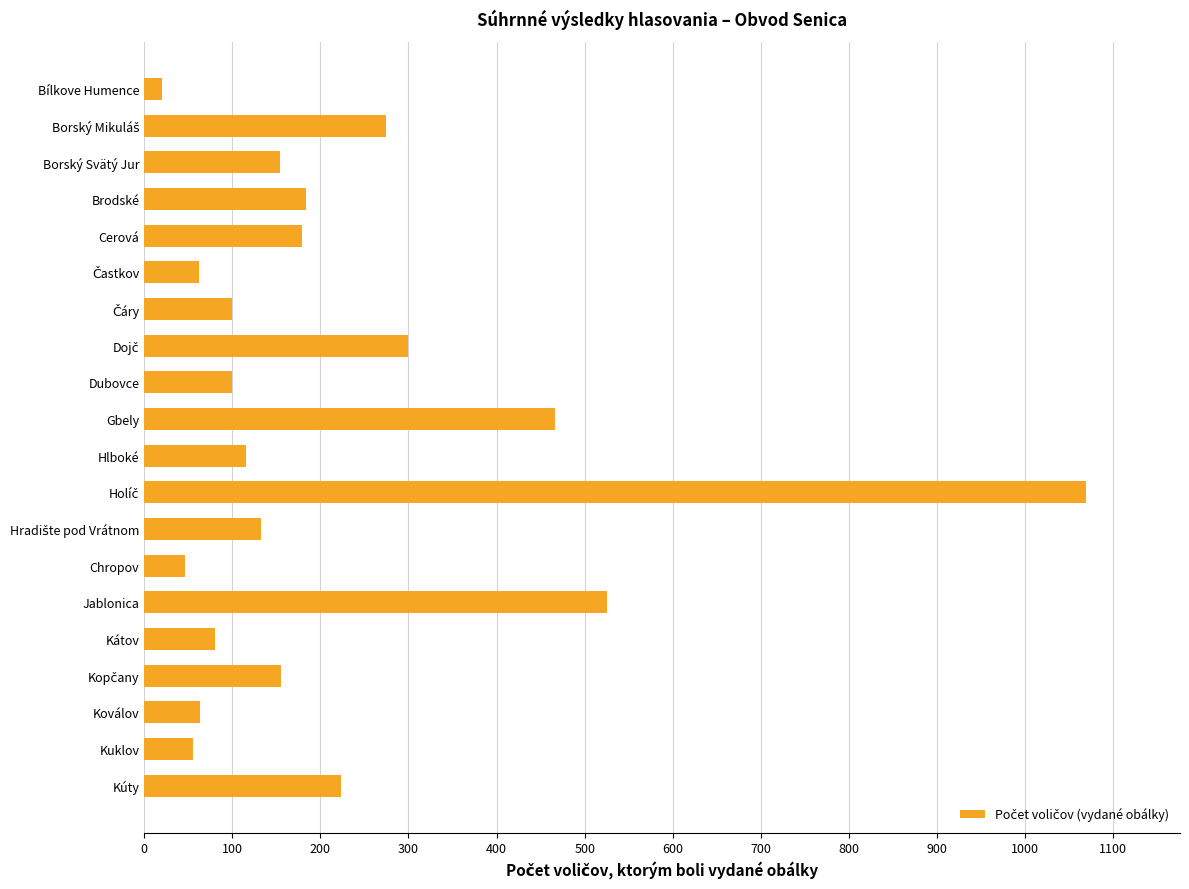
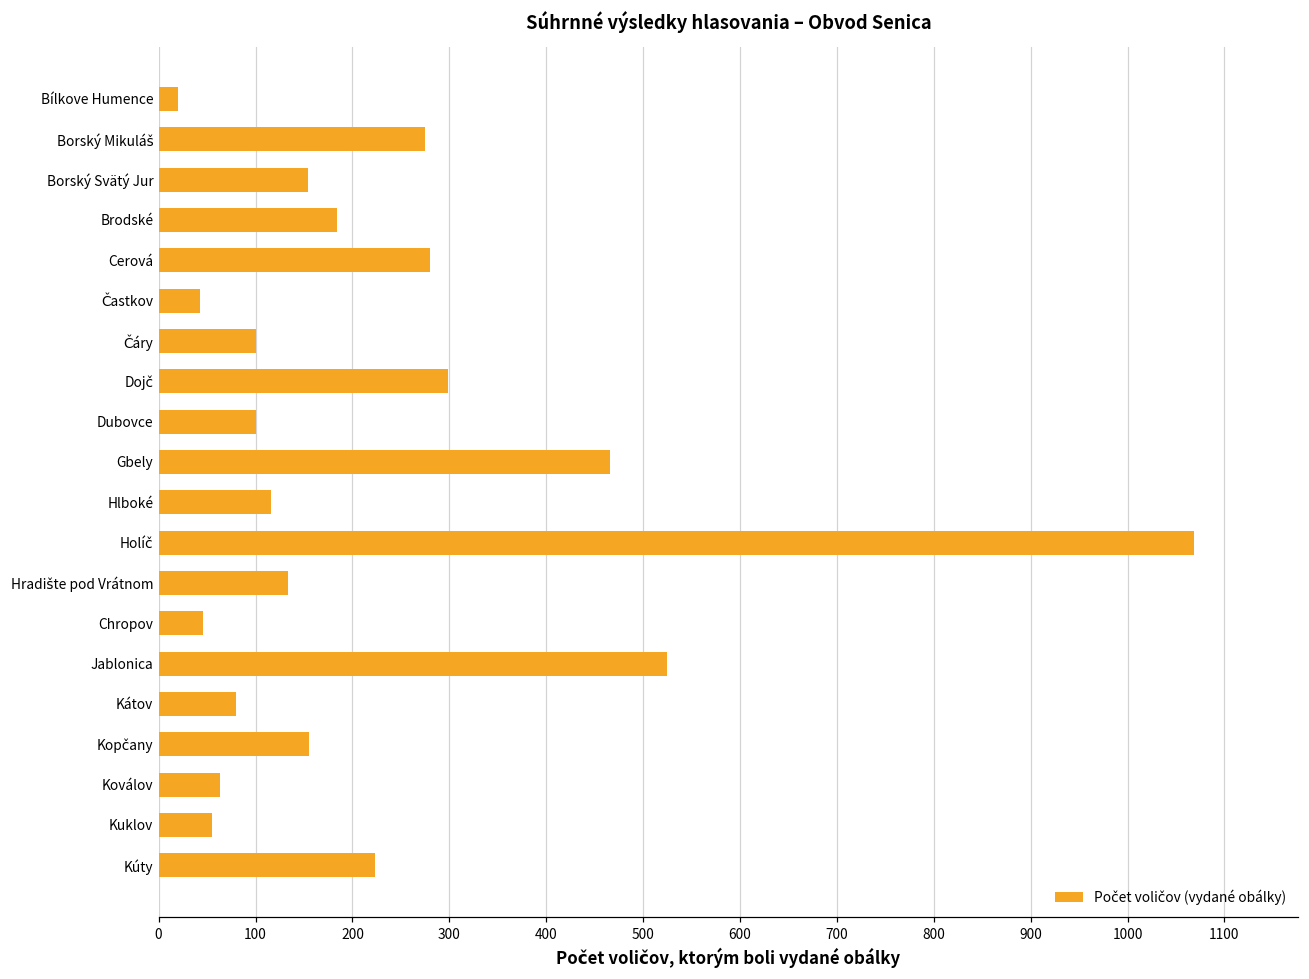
  {
    "Bílkove Humence": 20,
    "Borský Mikuláš": 280,
    "Borský Svätý Jur": 150,
    "Brodské": 180,
-   "Cerová": 180,
-   "Častkov": 60,
+   "Cerová": 280,
+   "Častkov": 40,
    "Čáry": 100,
    "Dojč": 300,
    "Dubovce": 100,
    "Gbely": 470,
    "Hlboké": 120,
    "Holíč": 1070,
    "Hradište pod Vrátnom": 130,
    "Chropov": 50,
    "Jablonica": 530,
    "Kátov": 80,
    "Kopčany": 160,
    "Koválov": 60,
    "Kuklov": 60,
    "Kúty": 220
  }
